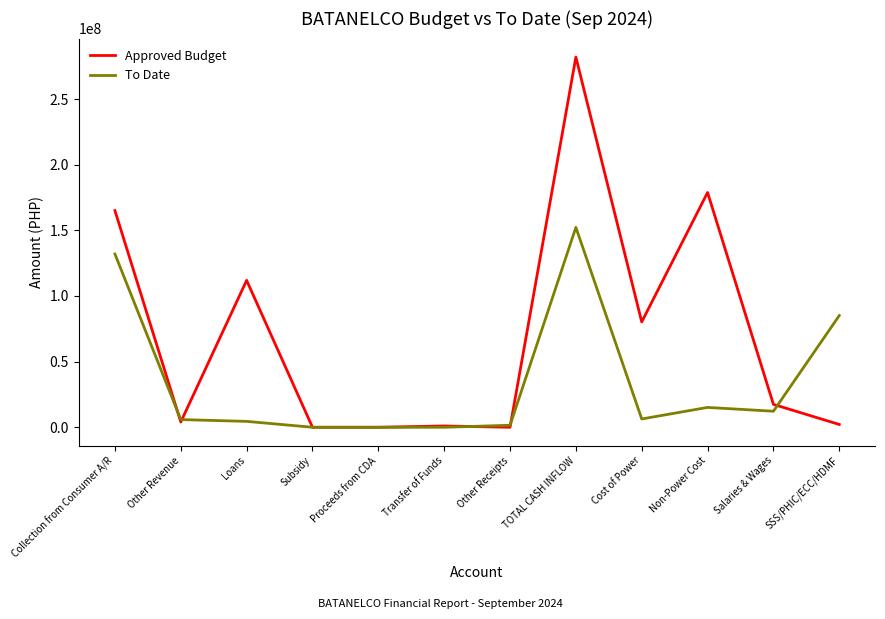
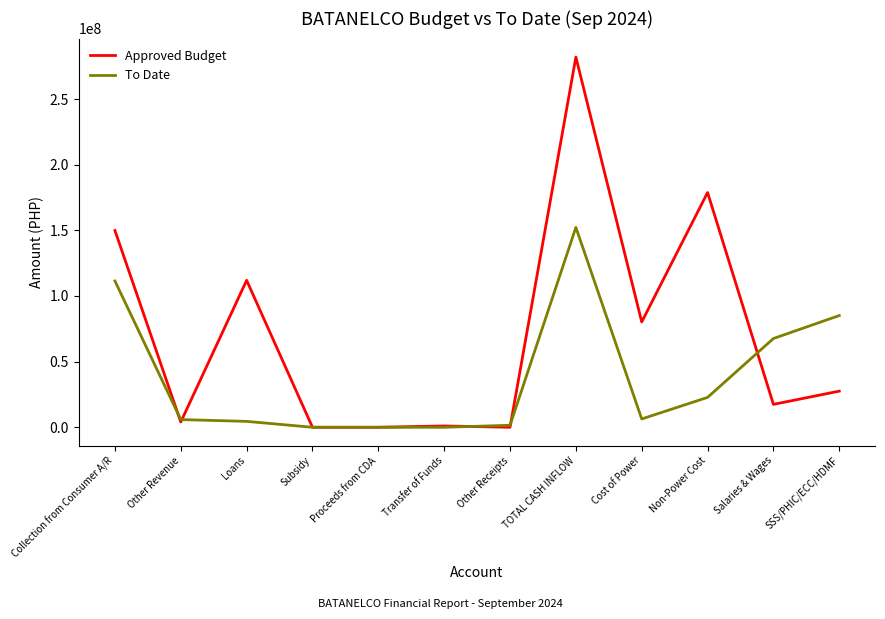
  {
    "Approved Budget": {
-     "Collection from Consumer A/R": 165000000,
+     "Collection from Consumer A/R": 150000000,
      "Loans": 112000000,
      "TOTAL CASH INFLOW": 282000000,
      "Cost of Power": 80000000,
      "Non-Power Cost": 179000000,
      "Salaries & Wages": 17000000,
-     "SSS/PHIC/ECC/HDMF": 2000000
+     "SSS/PHIC/ECC/HDMF": 28000000
    },
    "To Date": {
-     "Collection from Consumer A/R": 132000000,
+     "Collection from Consumer A/R": 111000000,
      "Loans": 4000000,
      "TOTAL CASH INFLOW": 152000000,
      "Cost of Power": 6000000,
-     "Non-Power Cost": 15000000,
-     "Salaries & Wages": 12000000,
+     "Non-Power Cost": 23000000,
+     "Salaries & Wages": 68000000,
      "SSS/PHIC/ECC/HDMF": 85000000
    }
  }
